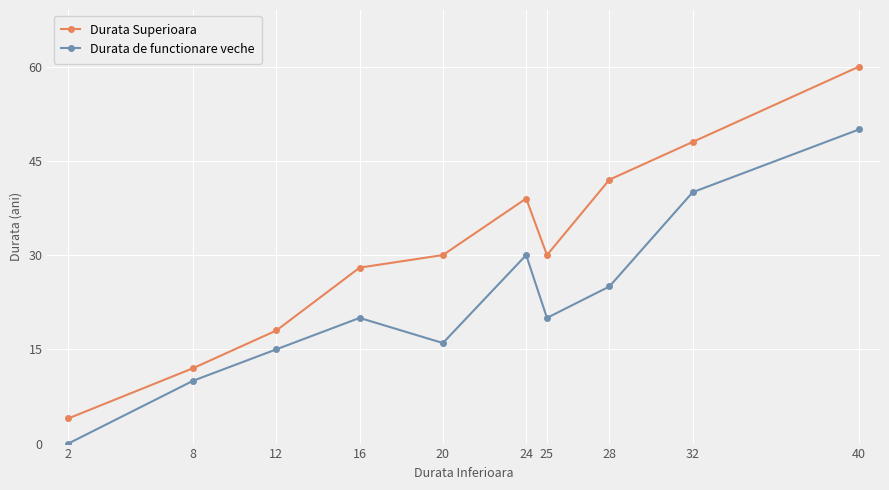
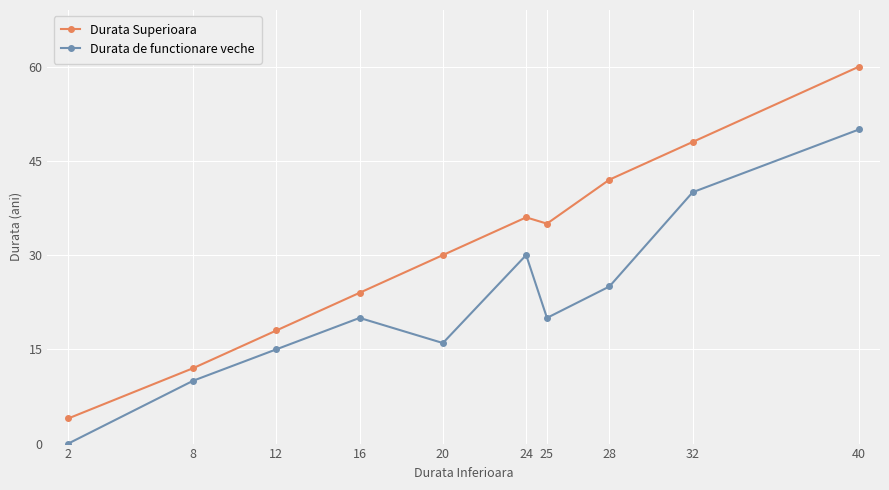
  {
    "Durata Superioara": {
      "2": 4,
      "8": 12,
      "12": 18,
-     "16": 28,
+     "16": 24,
      "20": 30,
-     "24": 39,
-     "25": 30,
+     "24": 36,
+     "25": 35,
      "28": 42,
      "32": 48,
      "40": 60
    },
    "Durata de functionare veche": {
      "2": 0,
      "8": 10,
      "12": 15,
      "16": 20,
      "20": 16,
      "24": 30,
      "25": 20,
      "28": 25,
      "32": 40,
      "40": 50
    }
  }
